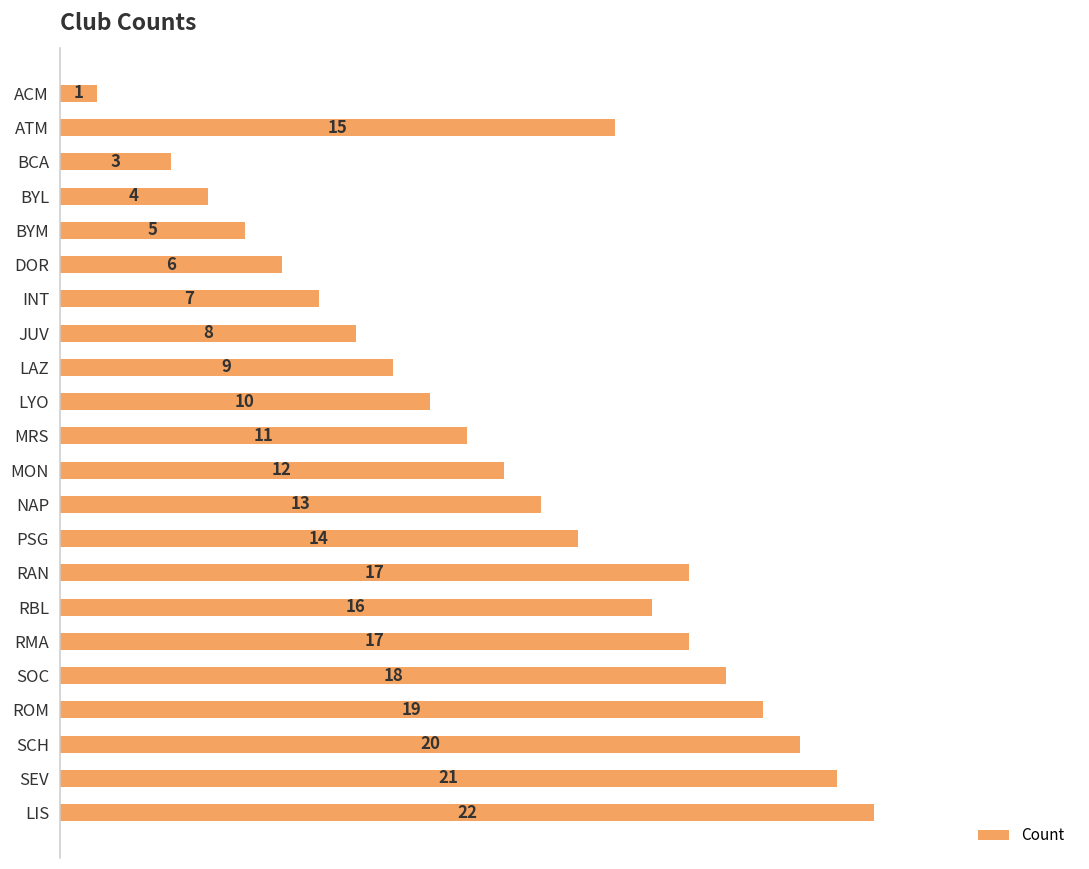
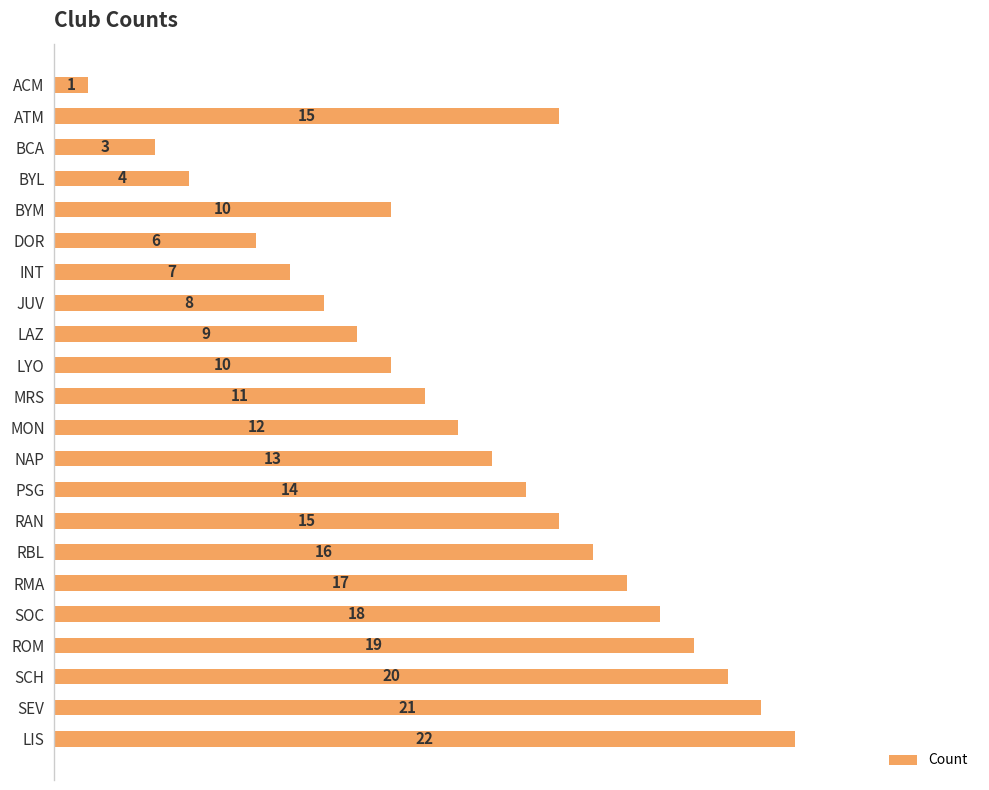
  {
    "ACM": 1,
    "ATM": 15,
    "BCA": 3,
    "BYL": 4,
-   "BYM": 5,
+   "BYM": 10,
    "DOR": 6,
    "INT": 7,
    "JUV": 8,
    "LAZ": 9,
    "LYO": 10,
    "MRS": 11,
    "MON": 12,
    "NAP": 13,
    "PSG": 14,
-   "RAN": 17,
+   "RAN": 15,
    "RBL": 16,
    "RMA": 17,
    "SOC": 18,
    "ROM": 19,
    "SCH": 20,
    "SEV": 21,
    "LIS": 22
  }
